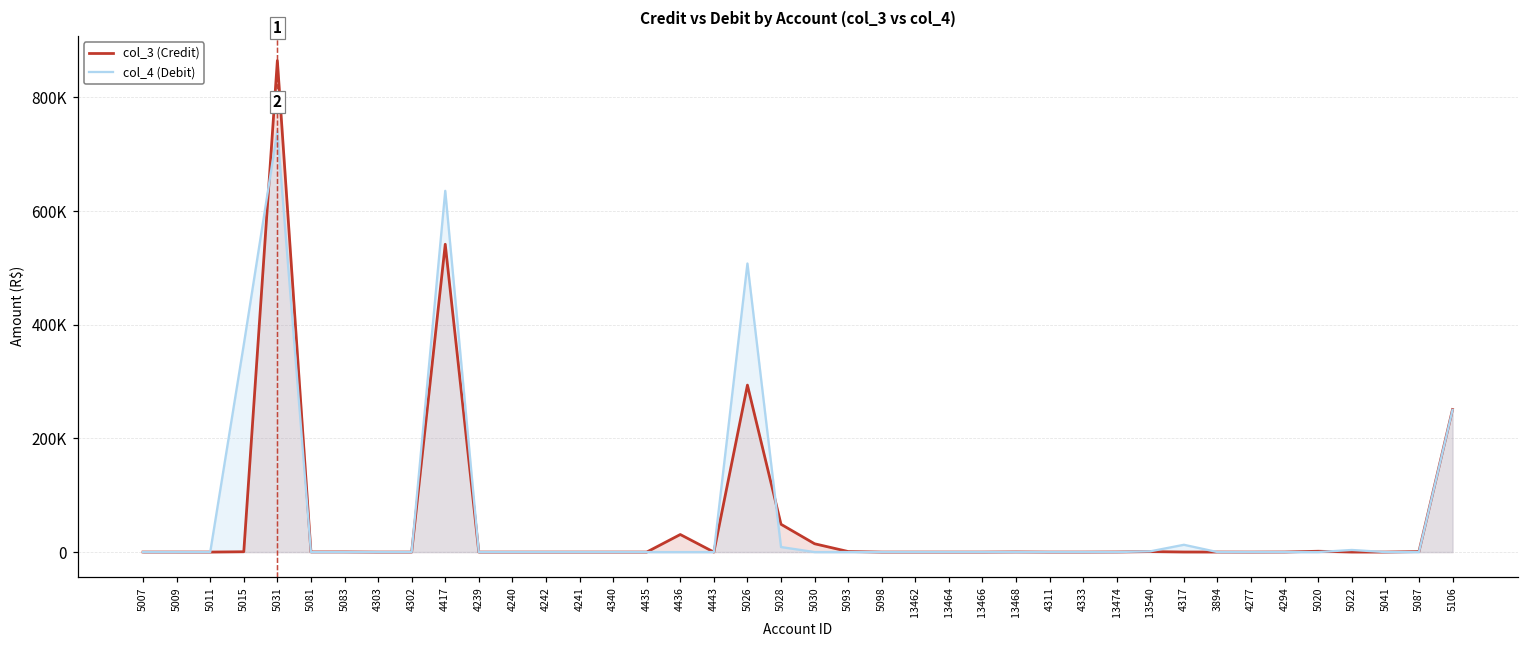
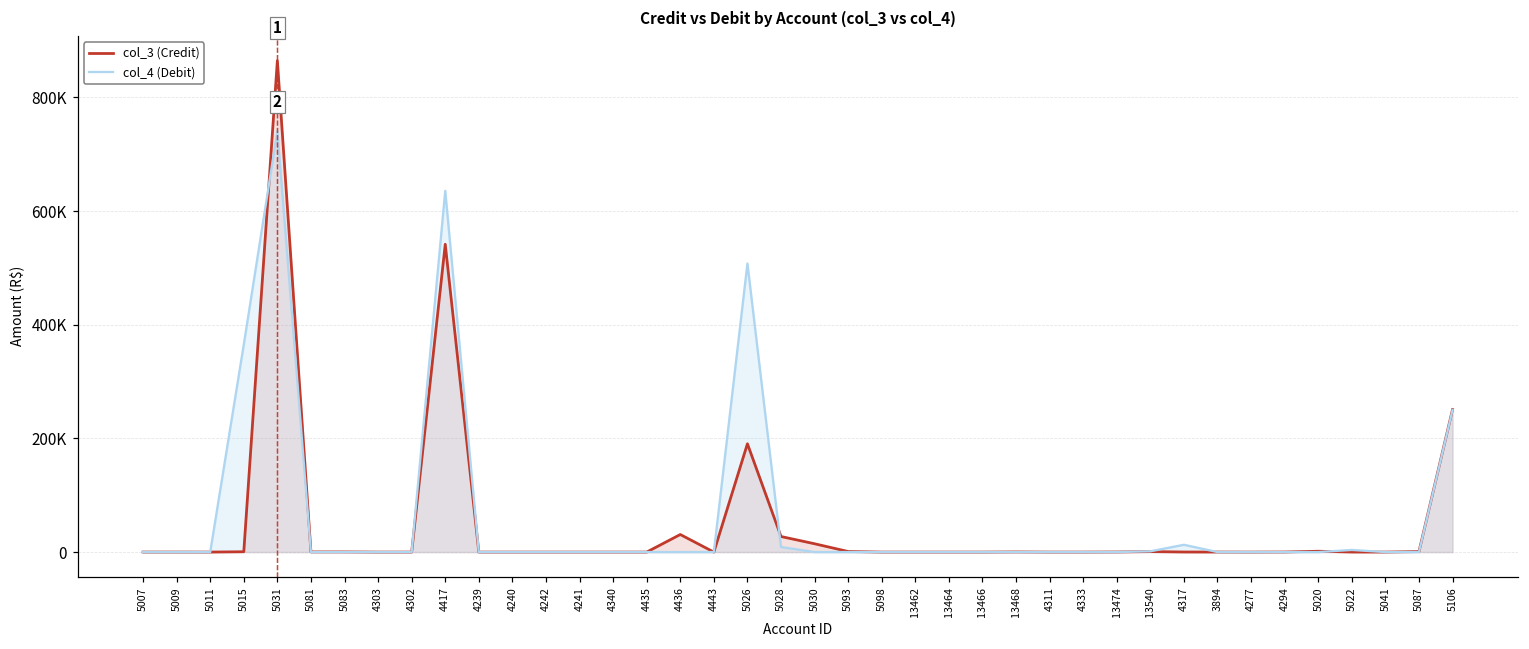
  {
    "col_3 (Credit)": {
      "5015": 0,
      "4417": 540000,
      "4436": 30000,
-     "5026": 290000,
-     "5028": 50000,
+     "5026": 190000,
+     "5028": 30000,
      "5030": 10000,
      "4317": 0
    },
    "col_4 (Debit)": {
      "5015": 370000,
      "4417": 640000,
      "4436": 0,
      "5026": 510000,
      "5028": 10000,
      "5030": 0,
      "4317": 10000
    }
  }
